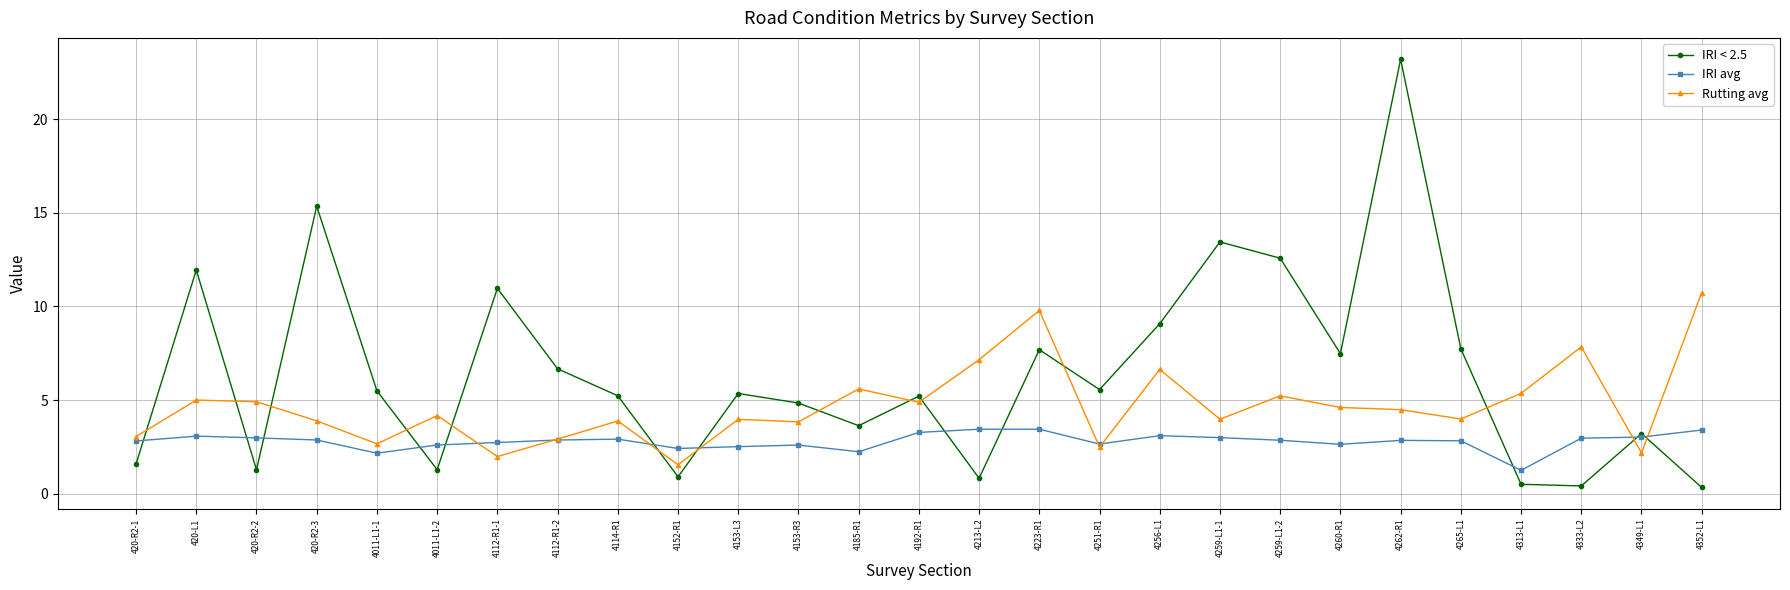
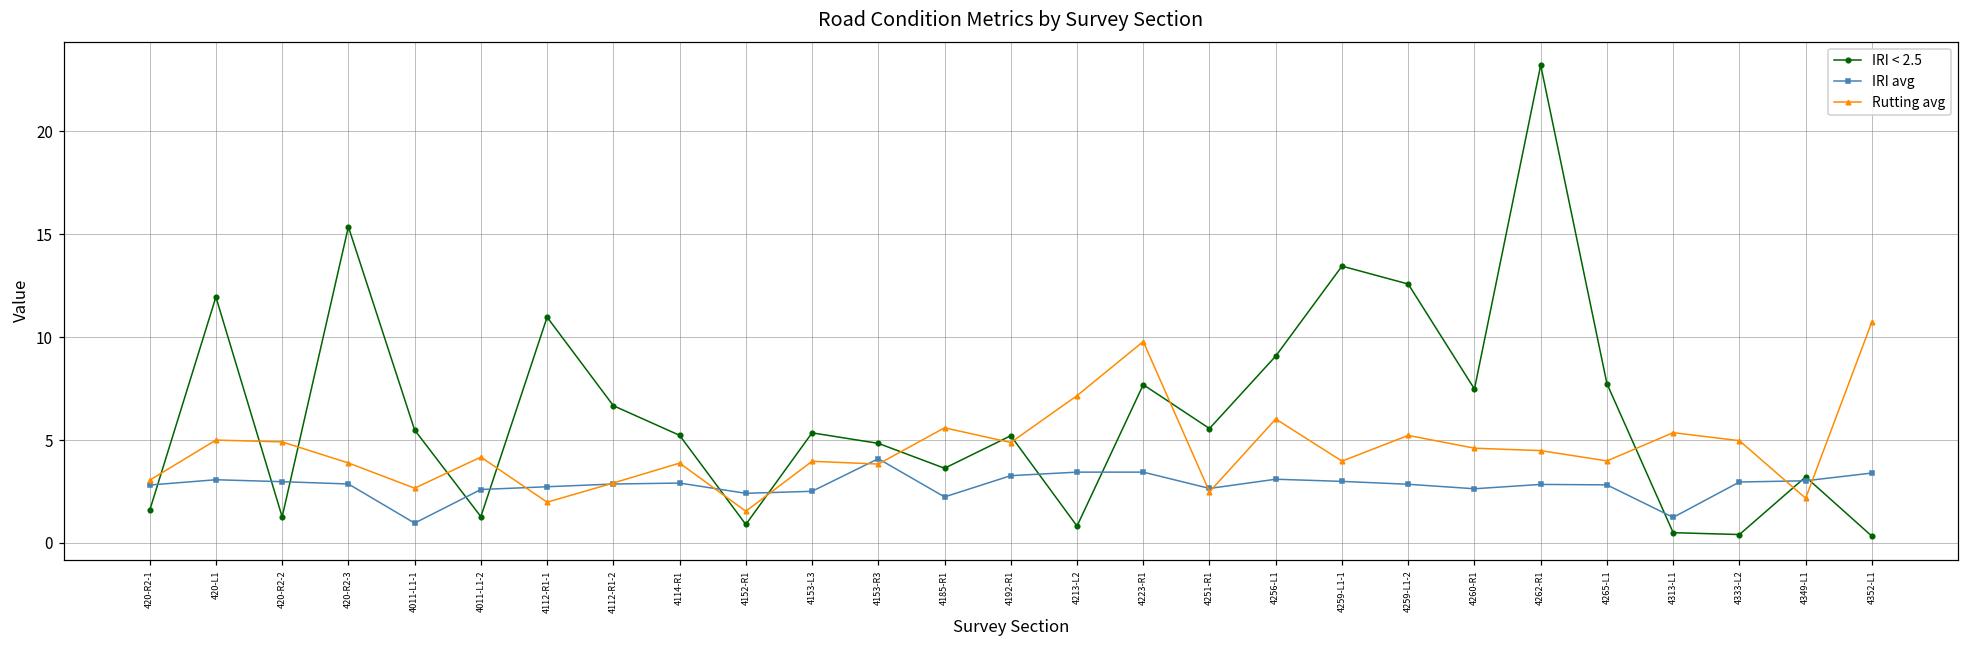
  {
    "IRI < 2.5": {
      "420-R2-1": 1.6,
      "420-L1": 12.0,
      "420-R2-2": 1.3,
      "420-R2-3": 15.4,
      "4011-L1-1": 5.5,
      "4011-L1-2": 1.3,
      "4112-R1-1": 11.0,
      "4112-R1-2": 6.7,
      "4114-R1": 5.2,
      "4152-R1": 0.9,
      "4153-L3": 5.4,
      "4153-R3": 4.8,
      "4185-R1": 3.6,
      "4192-R1": 5.2,
      "4213-L2": 0.8,
      "4223-R1": 7.7,
      "4251-R1": 5.6,
      "4256-L1": 9.1,
      "4259-L1-1": 13.5,
      "4259-L1-2": 12.6,
      "4260-R1": 7.5,
      "4262-R1": 23.2,
      "4265-L1": 7.7,
      "4313-L1": 0.5,
      "4333-L2": 0.4,
      "4349-L1": 3.2,
      "4352-L1": 0.3
    },
    "IRI avg": {
      "420-R2-1": 2.8,
      "420-L1": 3.1,
      "420-R2-2": 3.0,
      "420-R2-3": 2.9,
-     "4011-L1-1": 2.2,
+     "4011-L1-1": 1.0,
      "4011-L1-2": 2.6,
      "4112-R1-1": 2.7,
      "4114-R1": 2.9,
      "4152-R1": 2.4,
      "4153-L3": 2.5,
-     "4153-R3": 2.6,
+     "4153-R3": 4.1,
      "4185-R1": 2.2,
      "4192-R1": 3.3,
      "4213-L2": 3.4,
      "4223-R1": 3.4,
      "4251-R1": 2.6,
      "4256-L1": 3.1,
      "4259-L1-1": 3.0,
      "4259-L1-2": 2.9,
      "4260-R1": 2.6,
      "4262-R1": 2.8,
      "4265-L1": 2.8,
      "4313-L1": 1.2,
      "4333-L2": 3.0,
      "4349-L1": 3.0,
      "4352-L1": 3.4
    },
    "Rutting avg": {
      "420-R2-1": 3.0,
      "420-L1": 5.0,
      "420-R2-2": 4.9,
      "420-R2-3": 3.9,
      "4011-L1-1": 2.7,
      "4011-L1-2": 4.2,
      "4112-R1-1": 2.0,
      "4114-R1": 3.9,
      "4152-R1": 1.5,
      "4153-L3": 4.0,
      "4153-R3": 3.8,
      "4185-R1": 5.6,
      "4192-R1": 4.9,
      "4213-L2": 7.2,
      "4223-R1": 9.8,
      "4251-R1": 2.5,
-     "4256-L1": 6.6,
+     "4256-L1": 6.0,
      "4259-L1-1": 4.0,
      "4259-L1-2": 5.2,
      "4260-R1": 4.6,
      "4262-R1": 4.5,
      "4265-L1": 4.0,
      "4313-L1": 5.4,
-     "4333-L2": 7.8,
+     "4333-L2": 5.0,
      "4349-L1": 2.2,
      "4352-L1": 10.7
    }
  }
